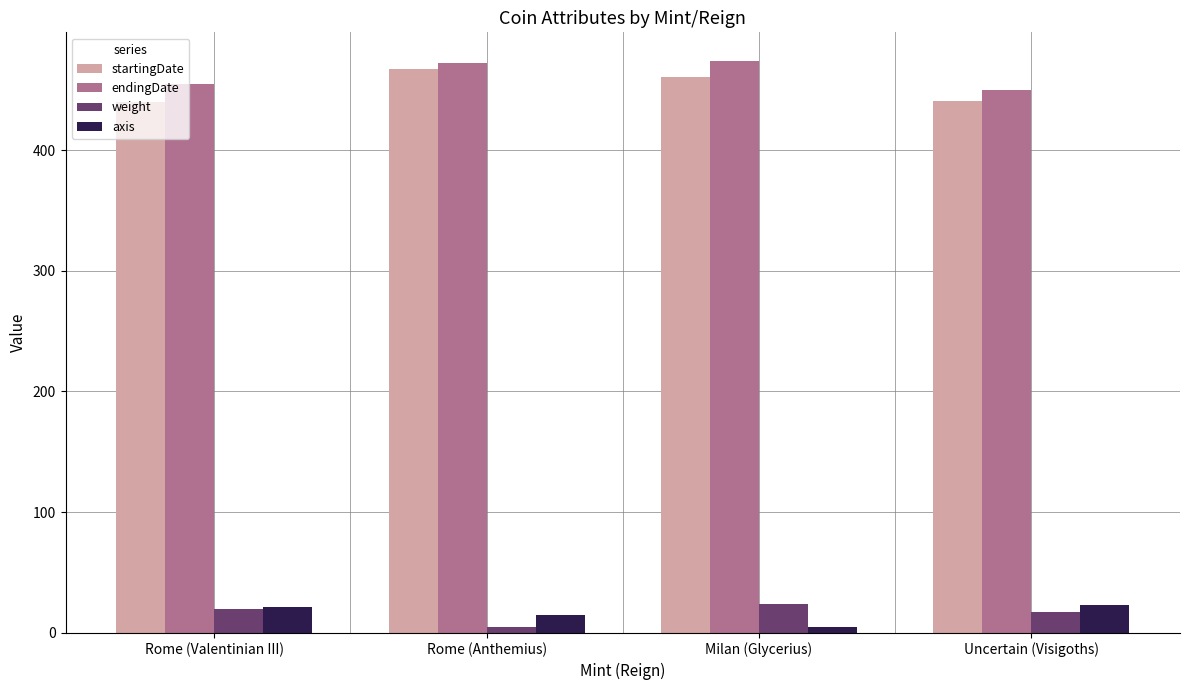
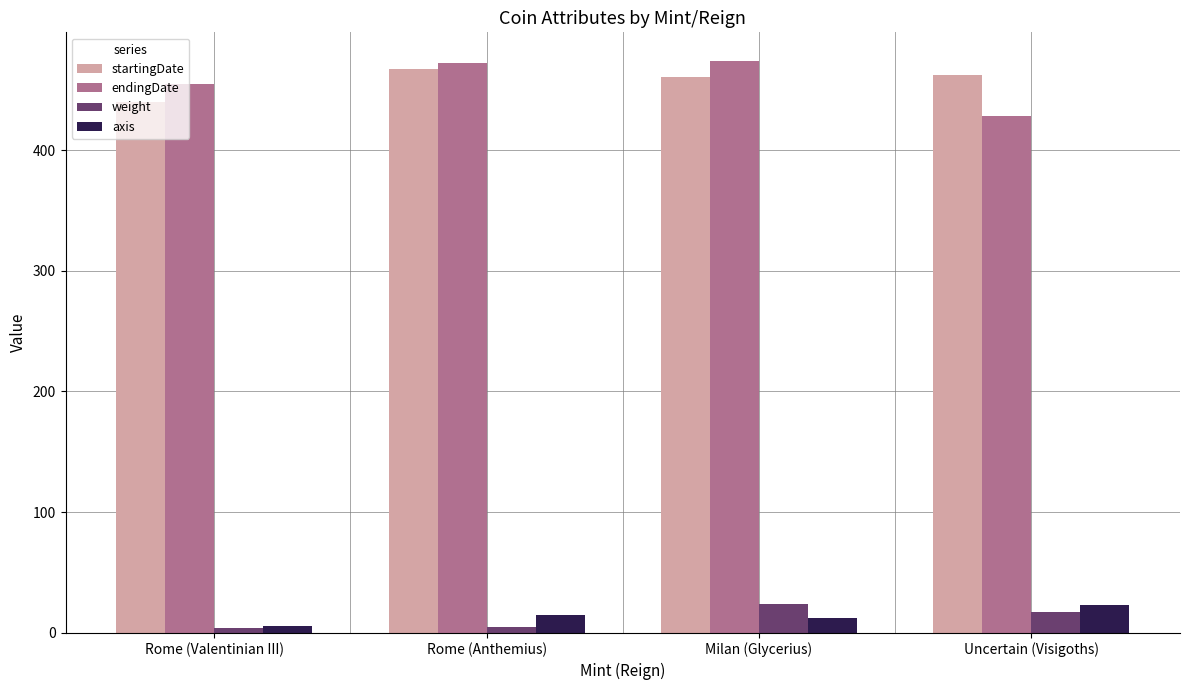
  {
    "startingDate": {
      "Rome (Anthemius)": 467,
      "Milan (Glycerius)": 461,
-     "Uncertain (Visigoths)": 441
+     "Uncertain (Visigoths)": 462
    },
    "endingDate": {
      "Rome (Valentinian III)": 455,
      "Rome (Anthemius)": 472,
      "Milan (Glycerius)": 474,
-     "Uncertain (Visigoths)": 450
+     "Uncertain (Visigoths)": 428
    },
    "weight": {
-     "Rome (Valentinian III)": 20,
+     "Rome (Valentinian III)": 4,
      "Rome (Anthemius)": 4,
      "Milan (Glycerius)": 24,
      "Uncertain (Visigoths)": 17
    },
    "axis": {
-     "Rome (Valentinian III)": 21,
+     "Rome (Valentinian III)": 6,
      "Rome (Anthemius)": 15,
-     "Milan (Glycerius)": 5,
+     "Milan (Glycerius)": 12,
      "Uncertain (Visigoths)": 23
    }
  }
